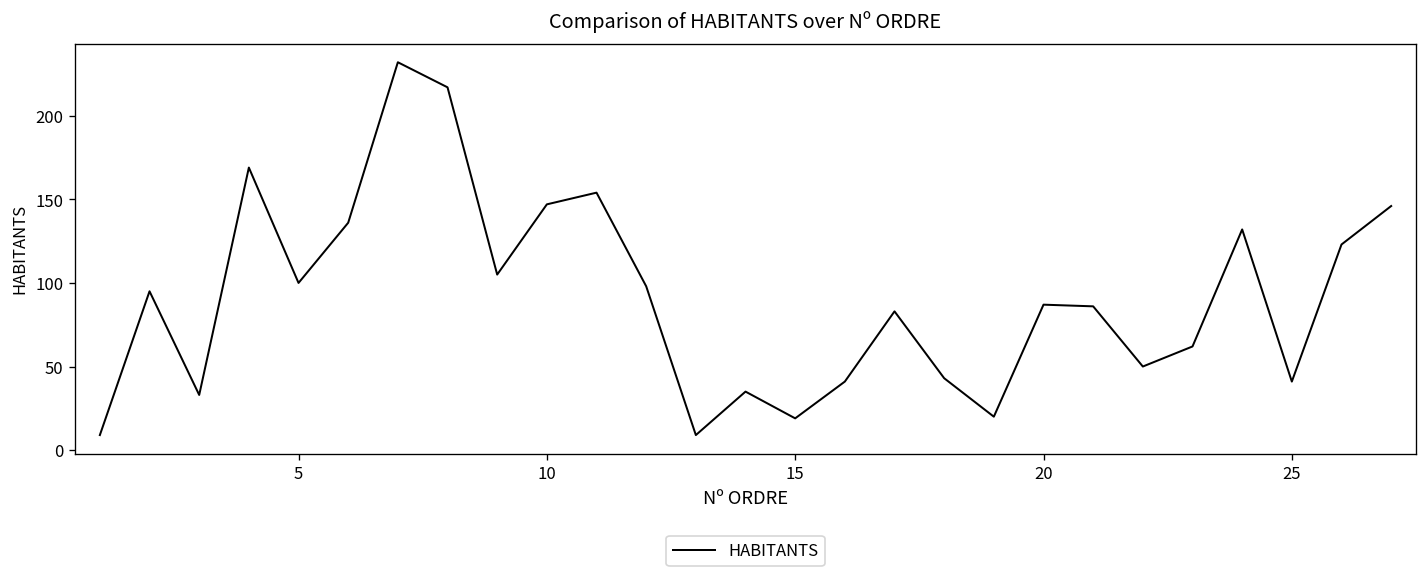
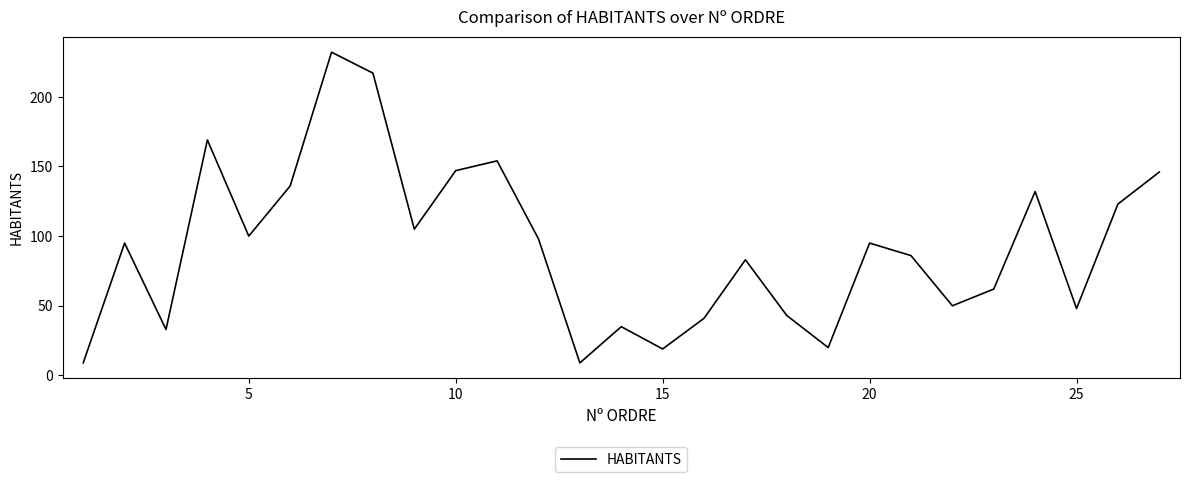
  {
    "5": 100,
    "10": 147,
    "15": 19,
-   "20": 87,
-   "25": 41
+   "20": 95,
+   "25": 48
  }
